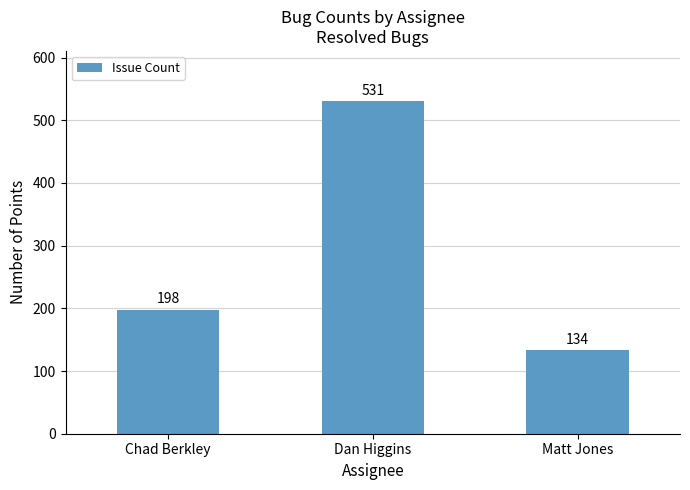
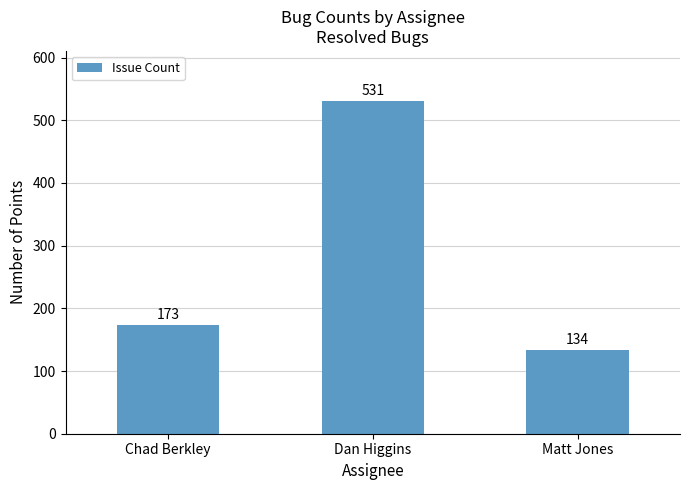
  {
-   "Chad Berkley": 198,
+   "Chad Berkley": 173,
    "Dan Higgins": 531,
    "Matt Jones": 134
  }
